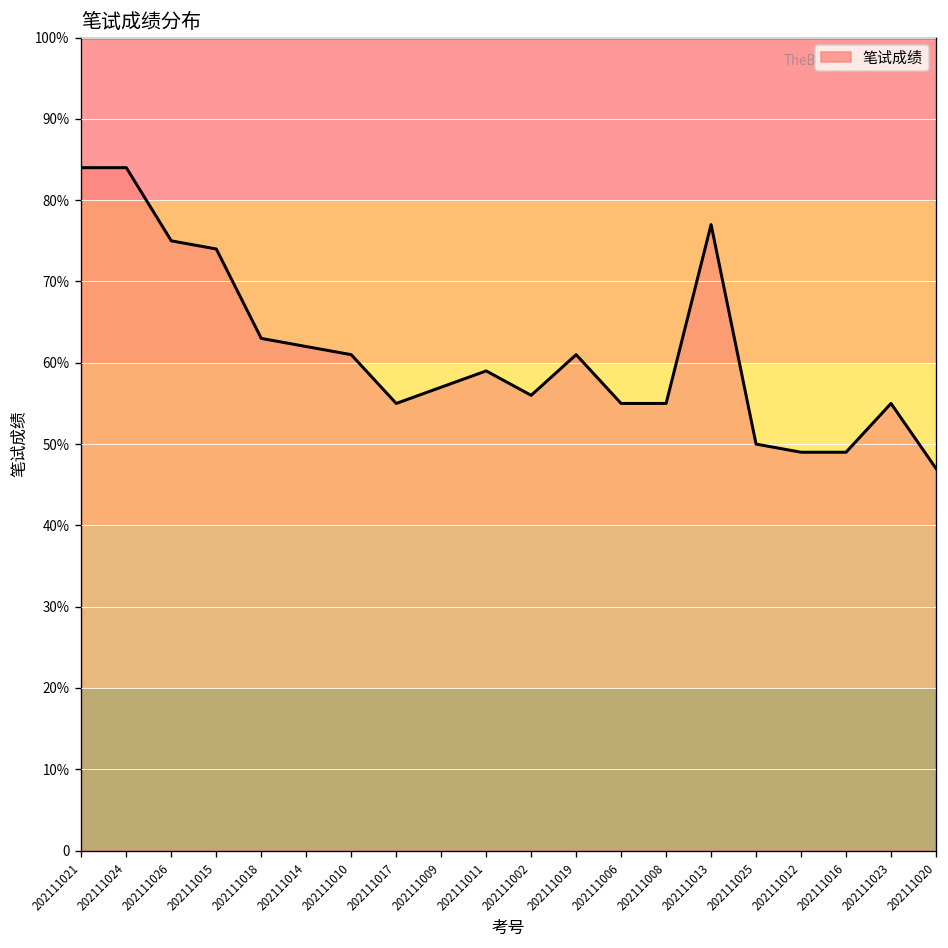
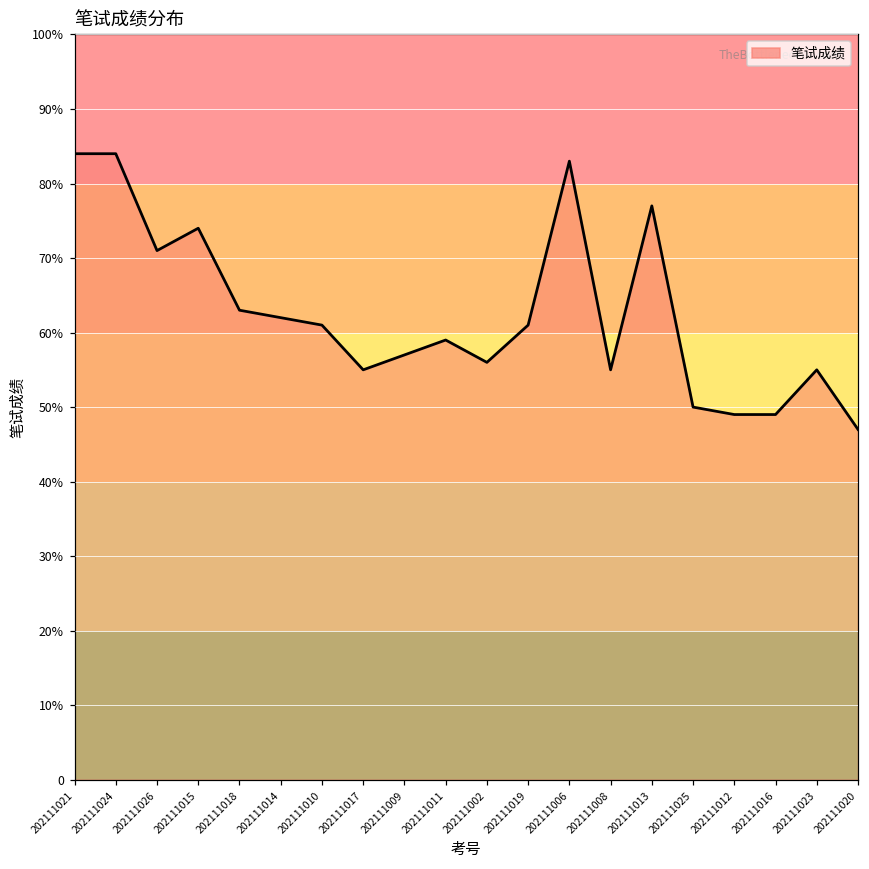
  {
    "202111021": "84%",
    "202111024": "84%",
-   "202111026": "75%",
+   "202111026": "71%",
    "202111015": "74%",
    "202111018": "63%",
    "202111014": "62%",
    "202111010": "61%",
    "202111017": "55%",
    "202111009": "57%",
    "202111011": "59%",
    "202111002": "56%",
    "202111019": "61%",
-   "202111006": "55%",
+   "202111006": "83%",
    "202111008": "55%",
    "202111013": "77%",
    "202111025": "50%",
    "202111012": "49%",
    "202111016": "49%",
    "202111023": "55%",
    "202111020": "47%"
  }
